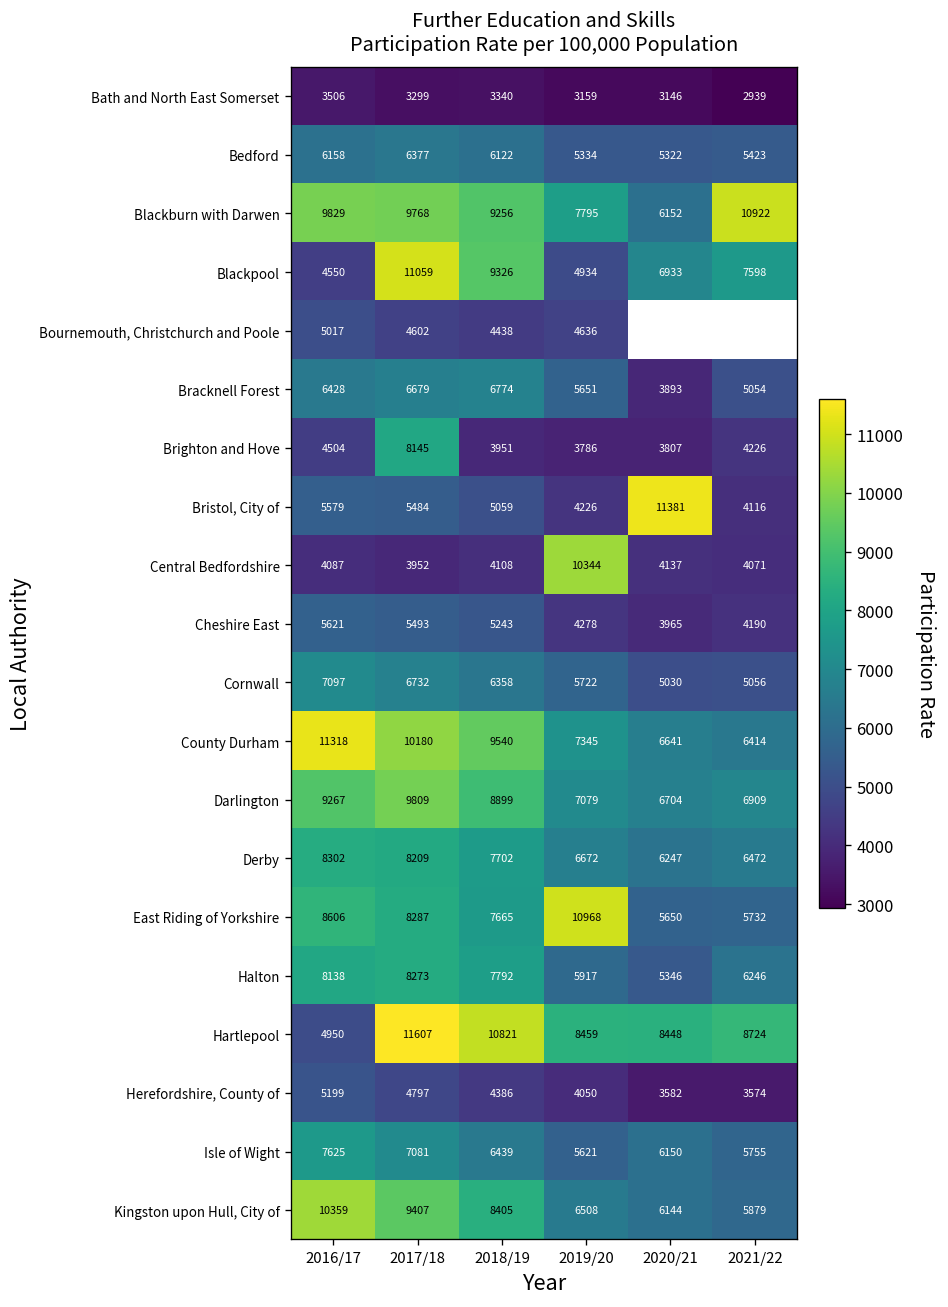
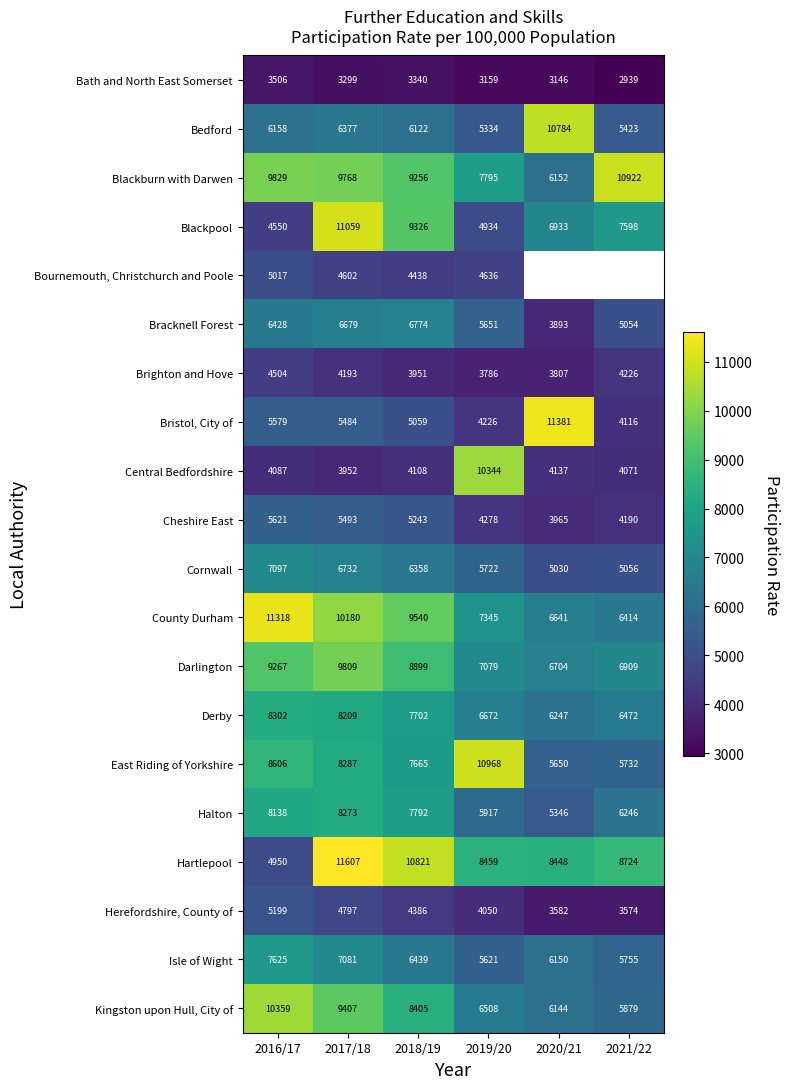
  {
    "Bath and North East Somerset": {
      "2016/17": 3506,
      "2017/18": 3299,
      "2018/19": 3340,
      "2019/20": 3159,
      "2020/21": 3146,
      "2021/22": 2939
    },
    "Bedford": {
      "2016/17": 6158,
      "2017/18": 6377,
      "2018/19": 6122,
      "2019/20": 5334,
-     "2020/21": 5322,
+     "2020/21": 10784,
      "2021/22": 5423
    },
    "Blackburn with Darwen": {
      "2016/17": 9829,
      "2017/18": 9768,
      "2018/19": 9256,
      "2019/20": 7795,
      "2020/21": 6152,
      "2021/22": 10922
    },
    "Blackpool": {
      "2016/17": 4550,
      "2017/18": 11059,
      "2018/19": 9326,
      "2019/20": 4934,
      "2020/21": 6933,
      "2021/22": 7598
    },
    "Bournemouth, Christchurch and Poole": {
      "2016/17": 5017,
      "2017/18": 4602,
      "2018/19": 4438,
      "2019/20": 4636
    },
    "Bracknell Forest": {
      "2016/17": 6428,
      "2017/18": 6679,
      "2018/19": 6774,
      "2019/20": 5651,
      "2020/21": 3893,
      "2021/22": 5054
    },
    "Brighton and Hove": {
      "2016/17": 4504,
-     "2017/18": 8145,
+     "2017/18": 4193,
      "2018/19": 3951,
      "2019/20": 3786,
      "2020/21": 3807,
      "2021/22": 4226
    },
    "Bristol, City of": {
      "2016/17": 5579,
      "2017/18": 5484,
      "2018/19": 5059,
      "2019/20": 4226,
      "2020/21": 11381,
      "2021/22": 4116
    },
    "Central Bedfordshire": {
      "2016/17": 4087,
      "2017/18": 3952,
      "2018/19": 4108,
      "2019/20": 10344,
      "2020/21": 4137,
      "2021/22": 4071
    },
    "Cheshire East": {
      "2016/17": 5621,
      "2017/18": 5493,
      "2018/19": 5243,
      "2019/20": 4278,
      "2020/21": 3965,
      "2021/22": 4190
    },
    "Cornwall": {
      "2016/17": 7097,
      "2017/18": 6732,
      "2018/19": 6358,
      "2019/20": 5722,
      "2020/21": 5030,
      "2021/22": 5056
    },
    "County Durham": {
      "2016/17": 11318,
      "2017/18": 10180,
      "2018/19": 9540,
      "2019/20": 7345,
      "2020/21": 6641,
      "2021/22": 6414
    },
    "Darlington": {
      "2016/17": 9267,
      "2017/18": 9809,
      "2018/19": 8899,
      "2019/20": 7079,
      "2020/21": 6704,
      "2021/22": 6909
    },
    "Derby": {
      "2016/17": 8302,
      "2017/18": 8209,
      "2018/19": 7702,
      "2019/20": 6672,
      "2020/21": 6247,
      "2021/22": 6472
    },
    "East Riding of Yorkshire": {
      "2016/17": 8606,
      "2017/18": 8287,
      "2018/19": 7665,
      "2019/20": 10968,
      "2020/21": 5650,
      "2021/22": 5732
    },
    "Halton": {
      "2016/17": 8138,
      "2017/18": 8273,
      "2018/19": 7792,
      "2019/20": 5917,
      "2020/21": 5346,
      "2021/22": 6246
    },
    "Hartlepool": {
      "2016/17": 4950,
      "2017/18": 11607,
      "2018/19": 10821,
      "2019/20": 8459,
      "2020/21": 8448,
      "2021/22": 8724
    },
    "Herefordshire, County of": {
      "2016/17": 5199,
      "2017/18": 4797,
      "2018/19": 4386,
      "2019/20": 4050,
      "2020/21": 3582,
      "2021/22": 3574
    },
    "Isle of Wight": {
      "2016/17": 7625,
      "2017/18": 7081,
      "2018/19": 6439,
      "2019/20": 5621,
      "2020/21": 6150,
      "2021/22": 5755
    },
    "Kingston upon Hull, City of": {
      "2016/17": 10359,
      "2017/18": 9407,
      "2018/19": 8405,
      "2019/20": 6508,
      "2020/21": 6144,
      "2021/22": 5879
    }
  }
